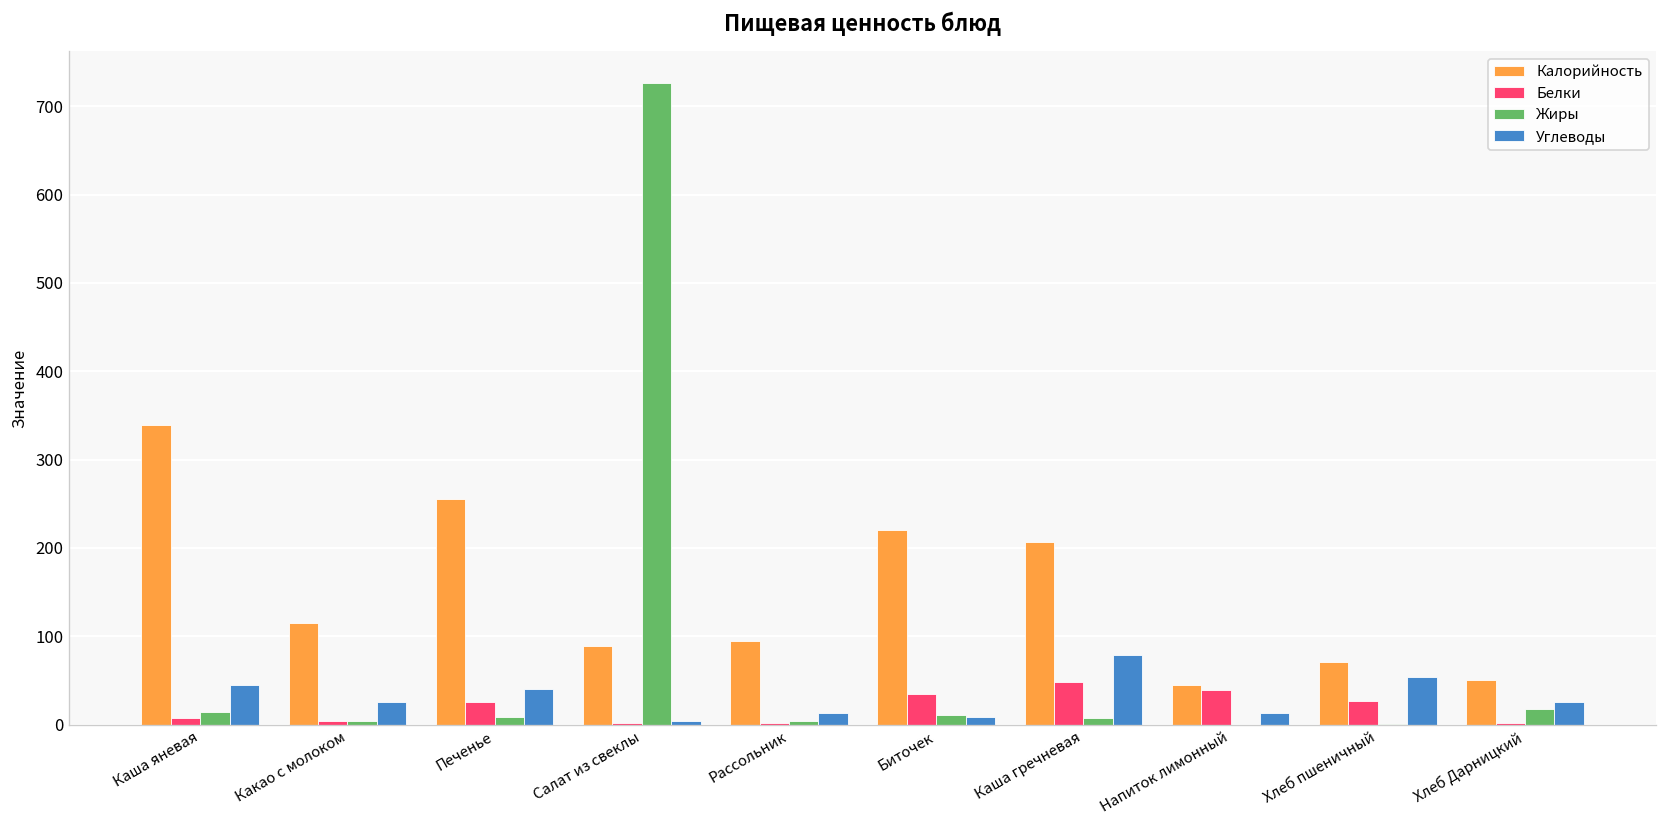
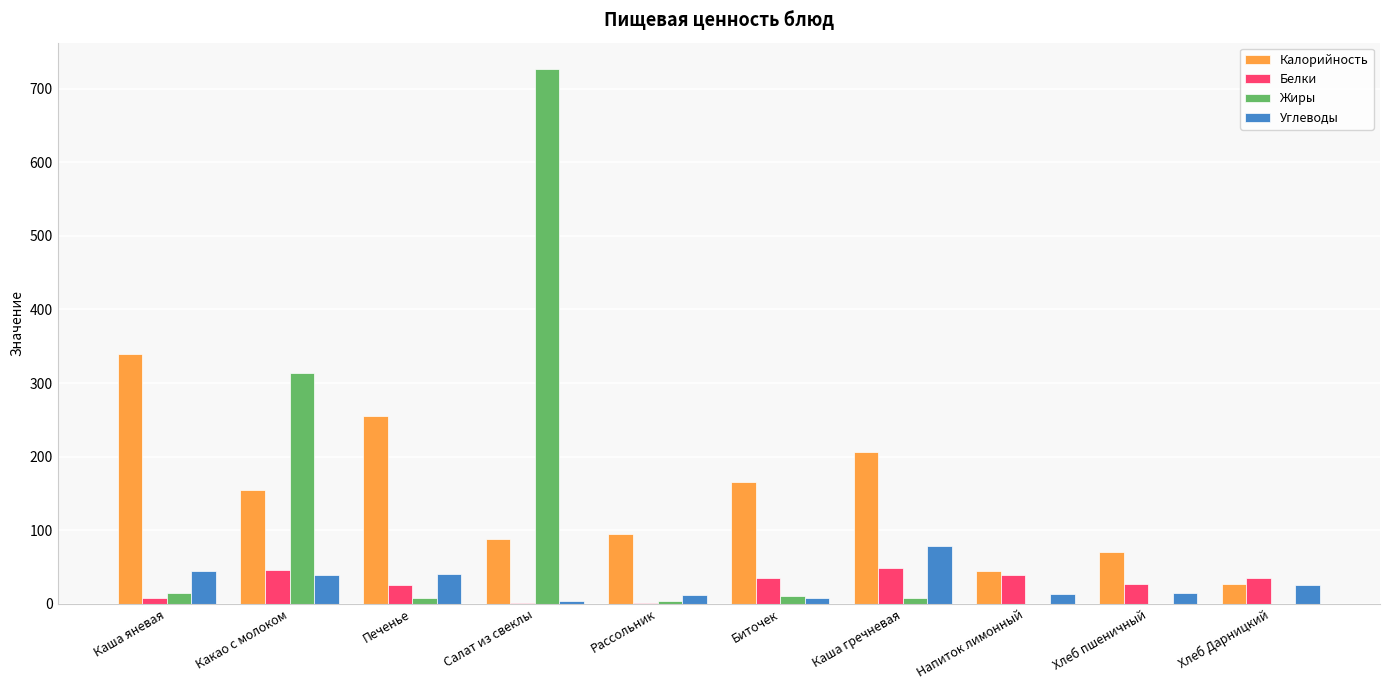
  {
    "Калорийность": {
      "Каша яневая": 340,
-     "Какао с молоком": 120,
+     "Какао с молоком": 150,
      "Печенье": 260,
      "Салат из свеклы": 90,
      "Рассольник": 90,
-     "Биточек": 220,
+     "Биточек": 170,
      "Каша гречневая": 210,
      "Напиток лимонный": 50,
      "Хлеб пшеничный": 70,
-     "Хлеб Дарницкий": 50
+     "Хлеб Дарницкий": 30
    },
    "Белки": {
      "Каша яневая": 10,
-     "Какао с молоком": 0,
+     "Какао с молоком": 50,
      "Печенье": 30,
      "Биточек": 30,
      "Каша гречневая": 50,
      "Напиток лимонный": 40,
      "Хлеб пшеничный": 30,
-     "Хлеб Дарницкий": 0
+     "Хлеб Дарницкий": 40
    },
    "Жиры": {
      "Каша яневая": 10,
-     "Какао с молоком": 0,
+     "Какао с молоком": 310,
      "Печенье": 10,
      "Салат из свеклы": 730,
      "Рассольник": 0,
      "Биточек": 10,
      "Каша гречневая": 10,
      "Напиток лимонный": 0,
-     "Хлеб Дарницкий": 20
+     "Хлеб Дарницкий": 0
    },
    "Углеводы": {
      "Каша яневая": 40,
-     "Какао с молоком": 30,
+     "Какао с молоком": 40,
      "Печенье": 40,
      "Салат из свеклы": 0,
      "Рассольник": 10,
      "Биточек": 10,
      "Каша гречневая": 80,
      "Напиток лимонный": 10,
-     "Хлеб пшеничный": 50,
+     "Хлеб пшеничный": 10,
      "Хлеб Дарницкий": 30
    }
  }
